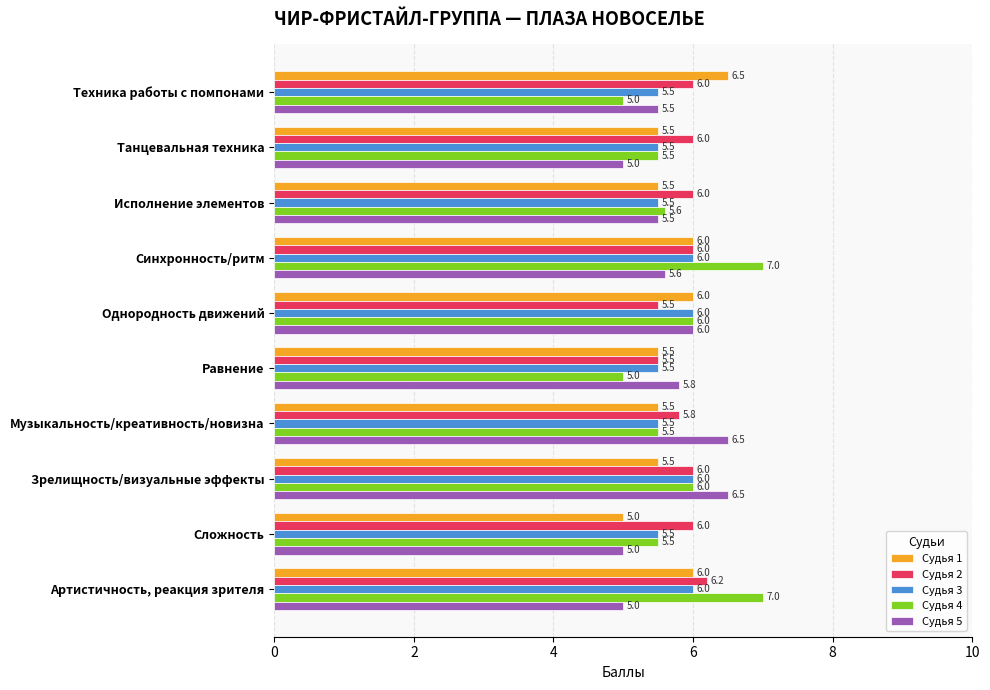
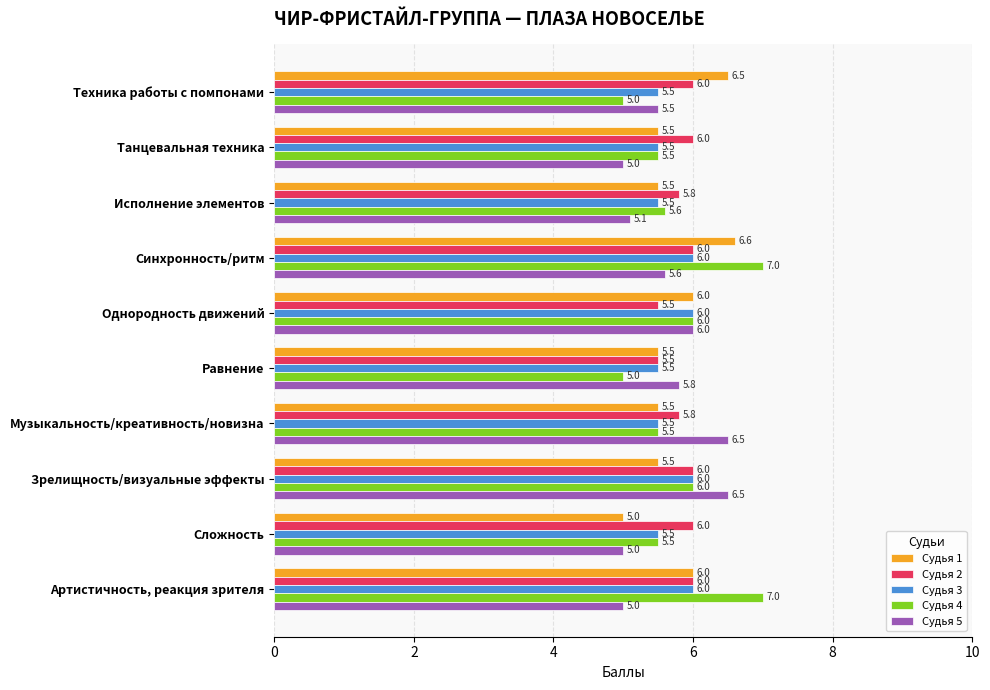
  {
    "Судья 1": {
      "Техника работы с помпонами": 6.5,
      "Танцевальная техника": 5.5,
      "Исполнение элементов": 5.5,
-     "Синхронность/ритм": 6.0,
+     "Синхронность/ритм": 6.6,
      "Однородность движений": 6.0,
      "Музыкальность/креативность/новизна": 5.5,
      "Зрелищность/визуальные эффекты": 5.5,
      "Сложность": 5.0,
      "Артистичность, реакция зрителя": 6.0
    },
    "Судья 2": {
      "Техника работы с помпонами": 6.0,
      "Танцевальная техника": 6.0,
-     "Исполнение элементов": 6.0,
+     "Исполнение элементов": 5.8,
      "Однородность движений": 5.5,
      "Музыкальность/креативность/новизна": 5.8,
      "Сложность": 6.0,
-     "Артистичность, реакция зрителя": 6.2
+     "Артистичность, реакция зрителя": 6.0
    },
    "Судья 3": {
      "Техника работы с помпонами": 5.5,
      "Исполнение элементов": 5.5,
      "Артистичность, реакция зрителя": 6.0
    },
    "Судья 4": {
      "Техника работы с помпонами": 5.0,
      "Исполнение элементов": 5.6,
      "Синхронность/ритм": 7.0,
      "Равнение": 5.0,
      "Артистичность, реакция зрителя": 7.0
    },
    "Судья 5": {
      "Техника работы с помпонами": 5.5,
      "Танцевальная техника": 5.0,
-     "Исполнение элементов": 5.5,
+     "Исполнение элементов": 5.1,
      "Синхронность/ритм": 5.6,
      "Равнение": 5.8,
      "Музыкальность/креативность/новизна": 6.5,
      "Зрелищность/визуальные эффекты": 6.5,
      "Сложность": 5.0,
      "Артистичность, реакция зрителя": 5.0
    }
  }
